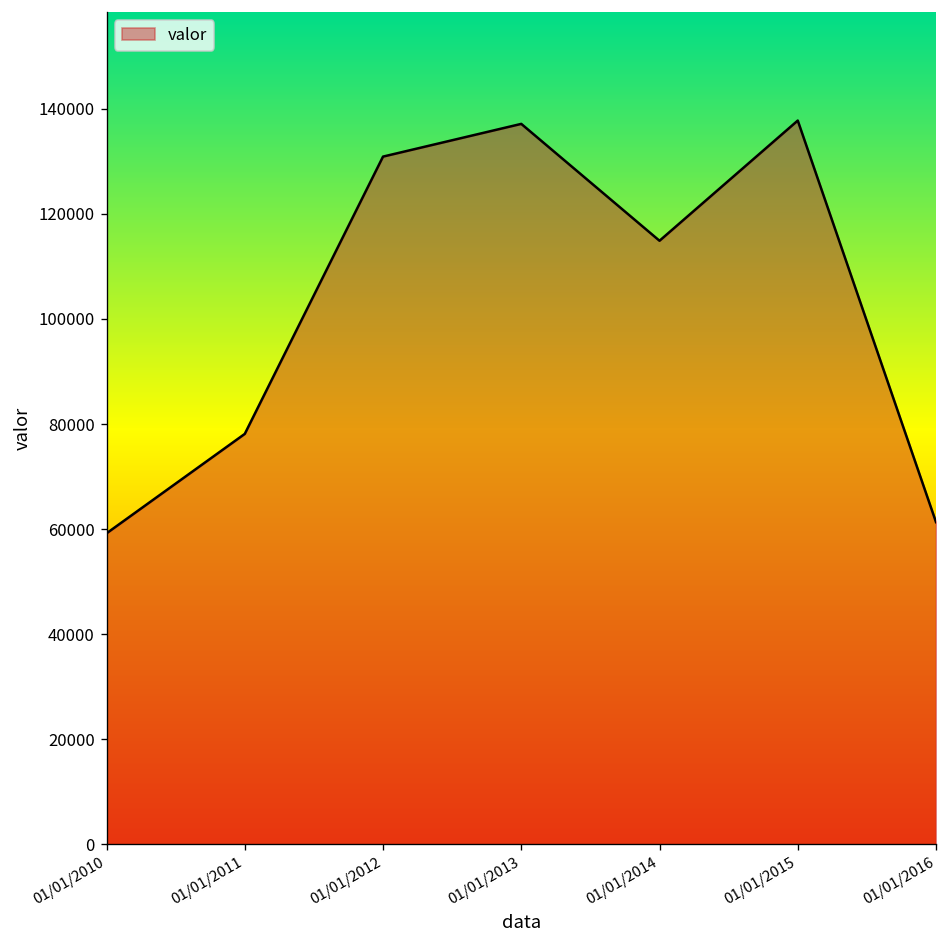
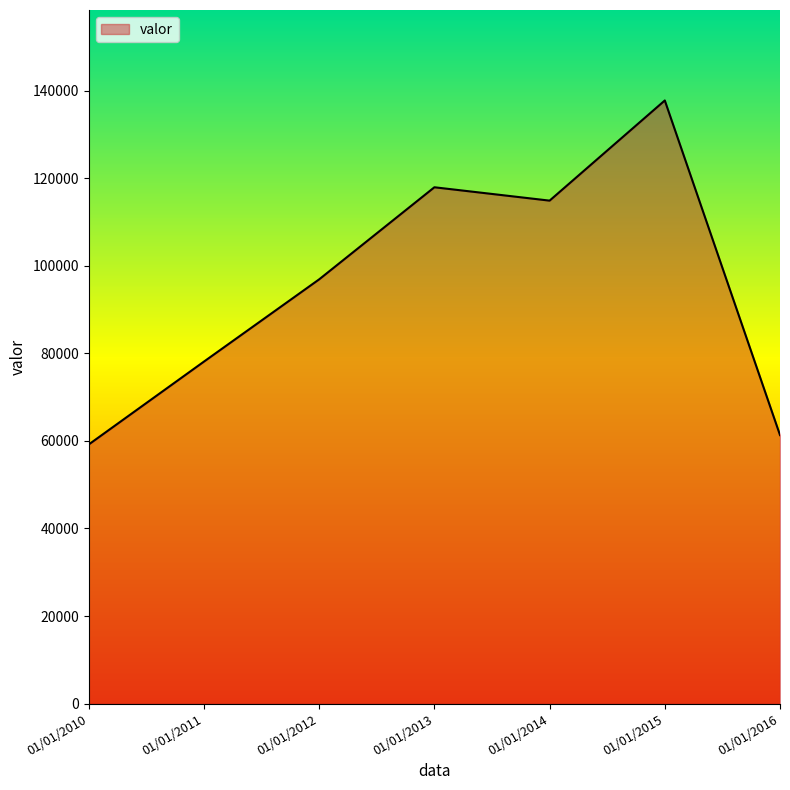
  {
    "01/01/2010": 59000,
    "01/01/2011": 78000,
-   "01/01/2012": 131000,
-   "01/01/2013": 137000,
+   "01/01/2012": 97000,
+   "01/01/2013": 118000,
    "01/01/2014": 115000,
    "01/01/2015": 138000,
    "01/01/2016": 61000
  }
